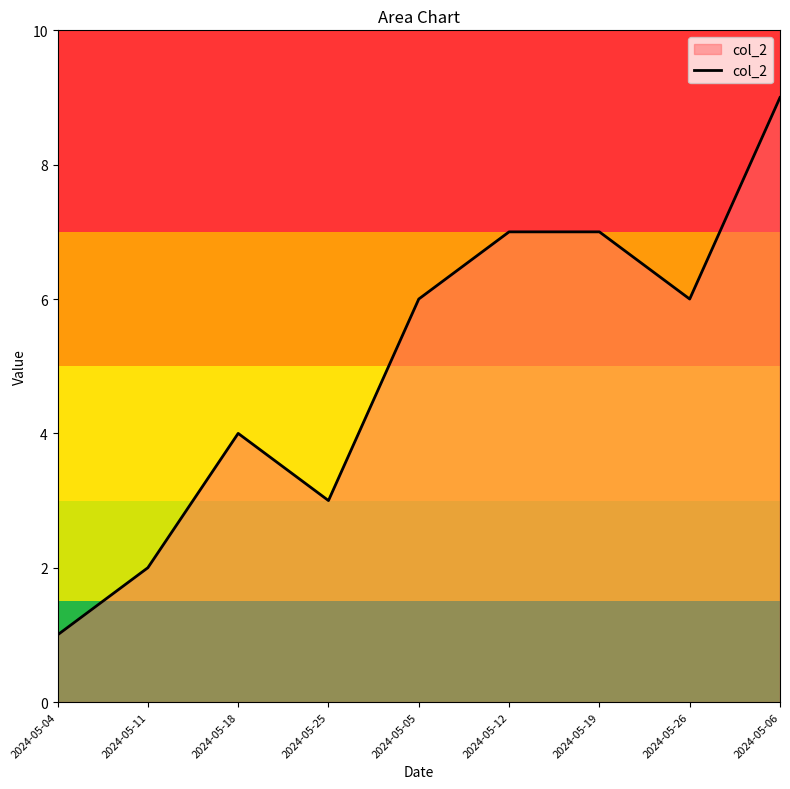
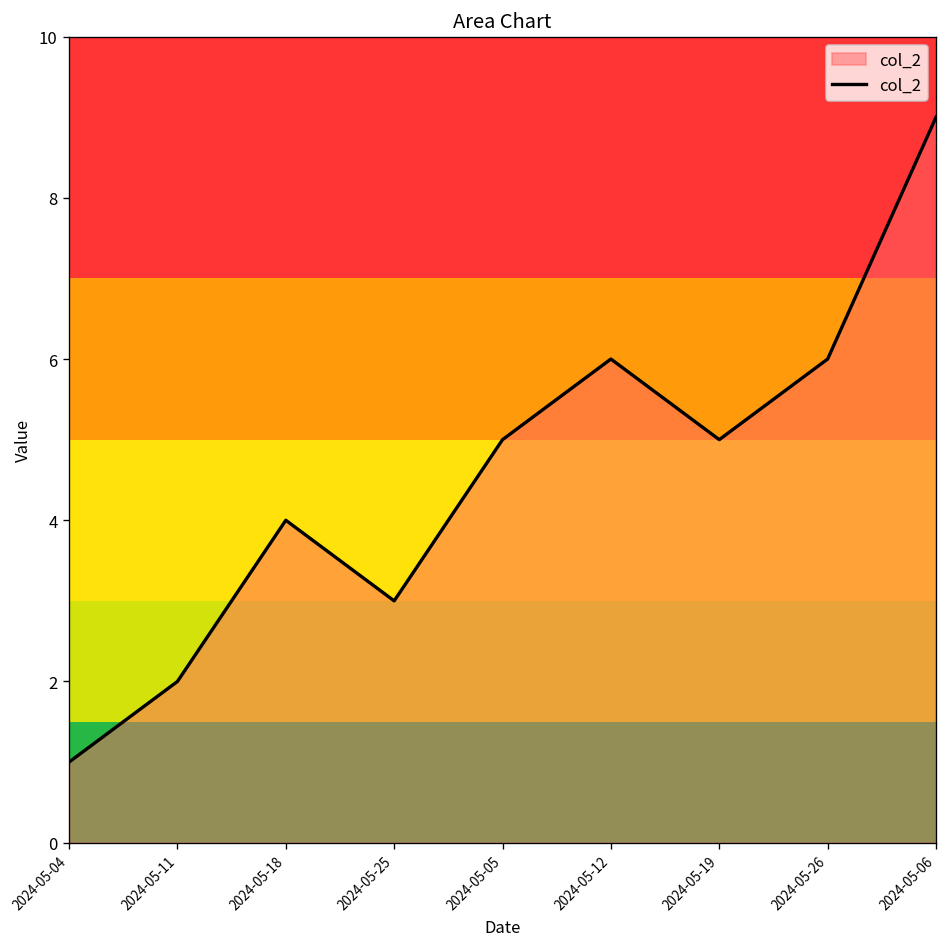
  {
    "2024-05-04": 1,
    "2024-05-11": 2,
    "2024-05-18": 4,
    "2024-05-25": 3,
-   "2024-05-05": 6,
-   "2024-05-12": 7,
-   "2024-05-19": 7,
+   "2024-05-05": 5,
+   "2024-05-12": 6,
+   "2024-05-19": 5,
    "2024-05-26": 6,
    "2024-05-06": 9
  }
